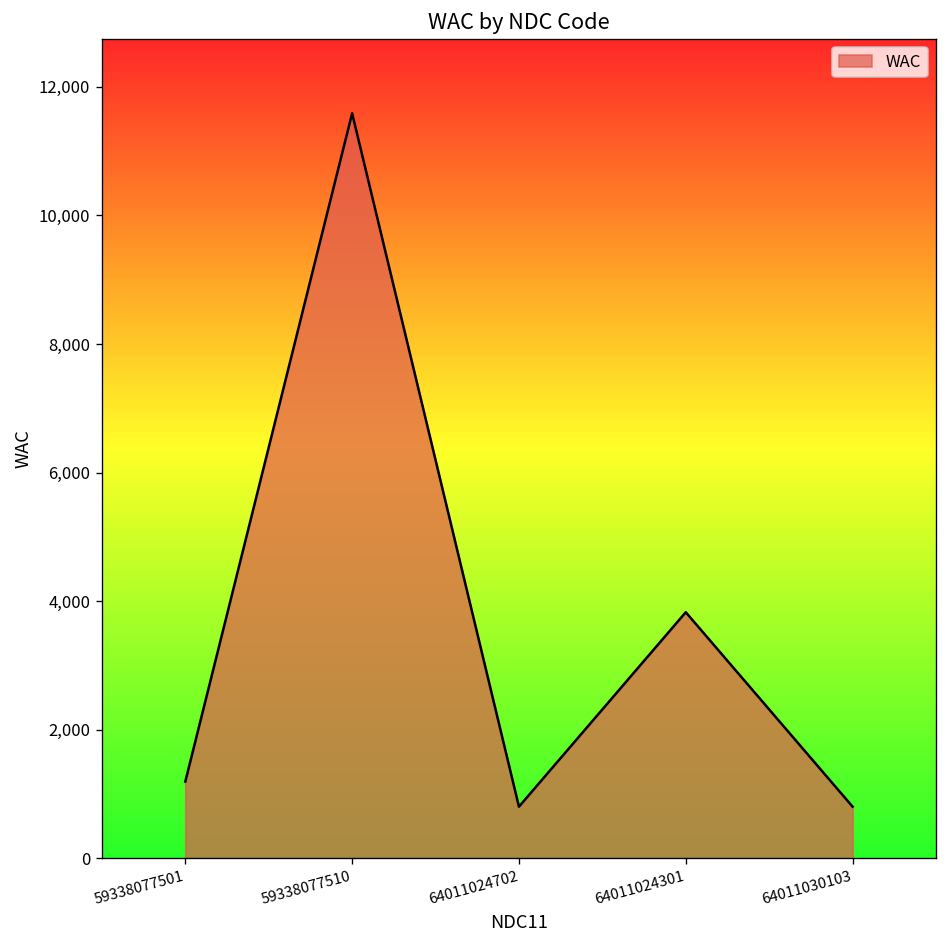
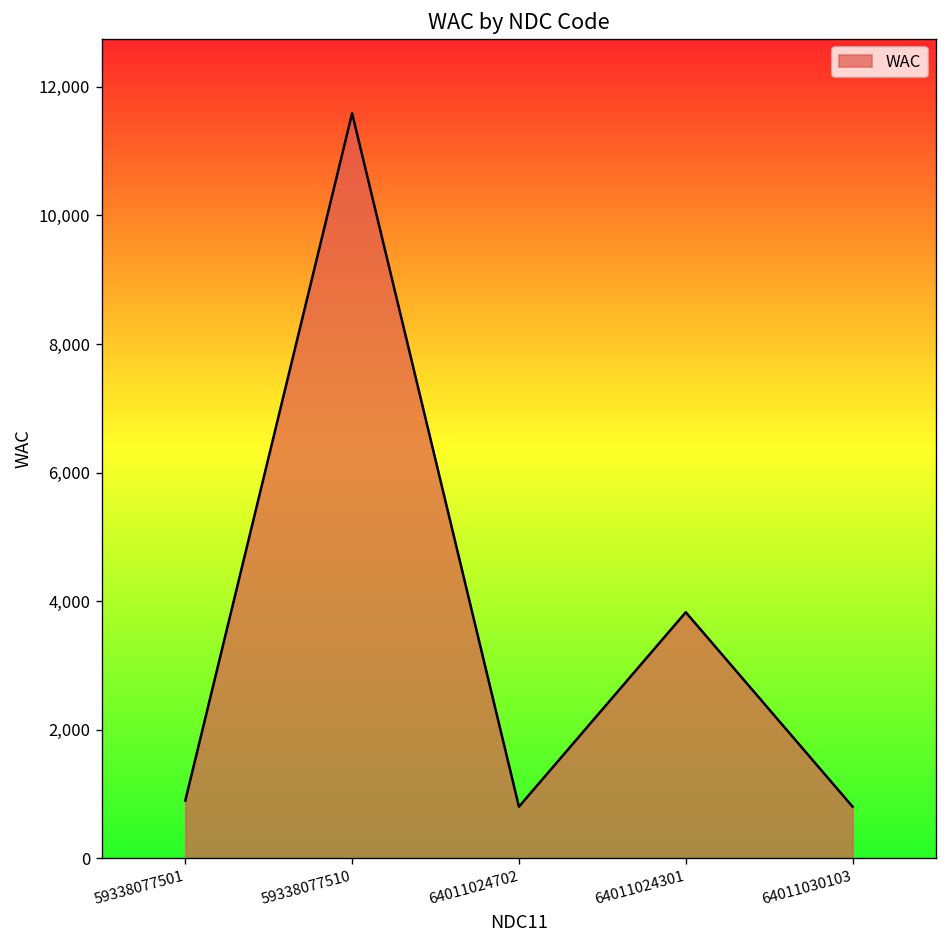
  {
-   "59338077501": "1,200",
+   "59338077501": "900",
    "59338077510": "11,600",
    "64011024702": "800",
    "64011024301": "3,800",
    "64011030103": "800"
  }
